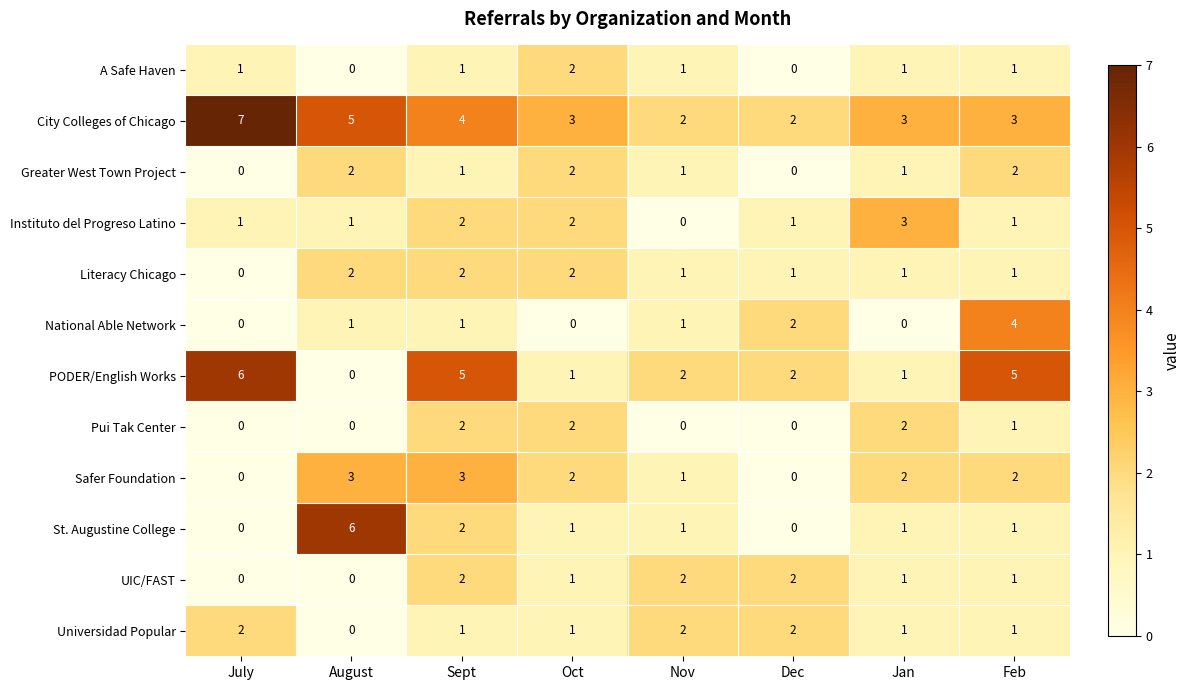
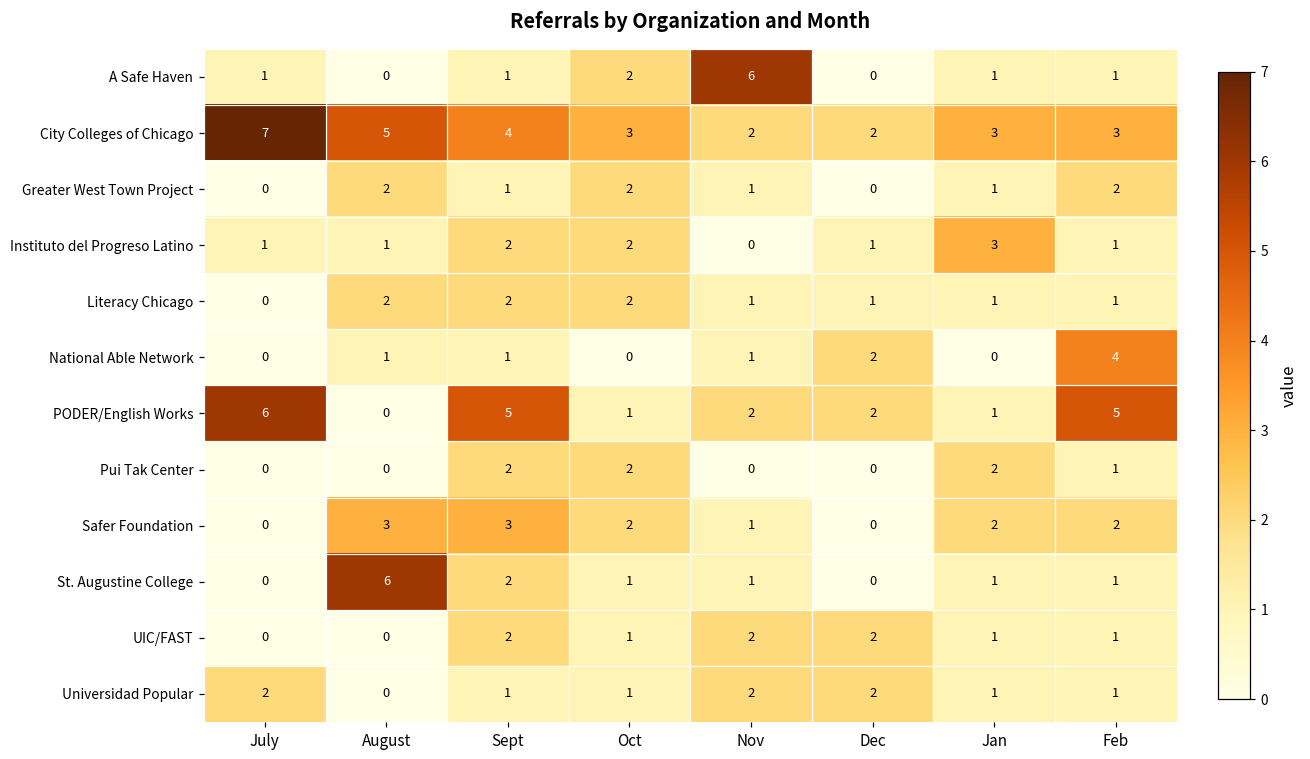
  {
    "A Safe Haven": {
      "July": 1,
      "August": 0,
      "Sept": 1,
      "Oct": 2,
-     "Nov": 1,
+     "Nov": 6,
      "Dec": 0,
      "Jan": 1,
      "Feb": 1
    },
    "City Colleges of Chicago": {
      "July": 7,
      "August": 5,
      "Sept": 4,
      "Oct": 3,
      "Nov": 2,
      "Dec": 2,
      "Jan": 3,
      "Feb": 3
    },
    "Greater West Town Project": {
      "July": 0,
      "August": 2,
      "Sept": 1,
      "Oct": 2,
      "Nov": 1,
      "Dec": 0,
      "Jan": 1,
      "Feb": 2
    },
    "Instituto del Progreso Latino": {
      "July": 1,
      "August": 1,
      "Sept": 2,
      "Oct": 2,
      "Nov": 0,
      "Dec": 1,
      "Jan": 3,
      "Feb": 1
    },
    "Literacy Chicago": {
      "July": 0,
      "August": 2,
      "Sept": 2,
      "Oct": 2,
      "Nov": 1,
      "Dec": 1,
      "Jan": 1,
      "Feb": 1
    },
    "National Able Network": {
      "July": 0,
      "August": 1,
      "Sept": 1,
      "Oct": 0,
      "Nov": 1,
      "Dec": 2,
      "Jan": 0,
      "Feb": 4
    },
    "PODER/English Works": {
      "July": 6,
      "August": 0,
      "Sept": 5,
      "Oct": 1,
      "Nov": 2,
      "Dec": 2,
      "Jan": 1,
      "Feb": 5
    },
    "Pui Tak Center": {
      "July": 0,
      "August": 0,
      "Sept": 2,
      "Oct": 2,
      "Nov": 0,
      "Dec": 0,
      "Jan": 2,
      "Feb": 1
    },
    "Safer Foundation": {
      "July": 0,
      "August": 3,
      "Sept": 3,
      "Oct": 2,
      "Nov": 1,
      "Dec": 0,
      "Jan": 2,
      "Feb": 2
    },
    "St. Augustine College": {
      "July": 0,
      "August": 6,
      "Sept": 2,
      "Oct": 1,
      "Nov": 1,
      "Dec": 0,
      "Jan": 1,
      "Feb": 1
    },
    "UIC/FAST": {
      "July": 0,
      "August": 0,
      "Sept": 2,
      "Oct": 1,
      "Nov": 2,
      "Dec": 2,
      "Jan": 1,
      "Feb": 1
    },
    "Universidad Popular": {
      "July": 2,
      "August": 0,
      "Sept": 1,
      "Oct": 1,
      "Nov": 2,
      "Dec": 2,
      "Jan": 1,
      "Feb": 1
    }
  }
